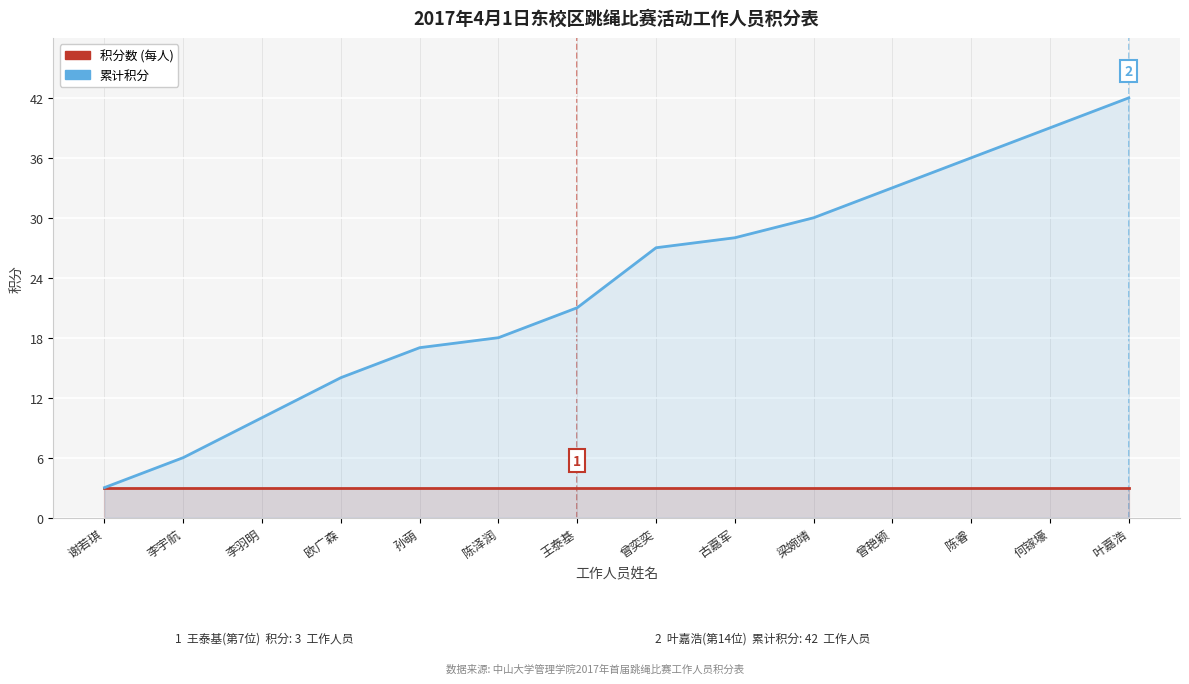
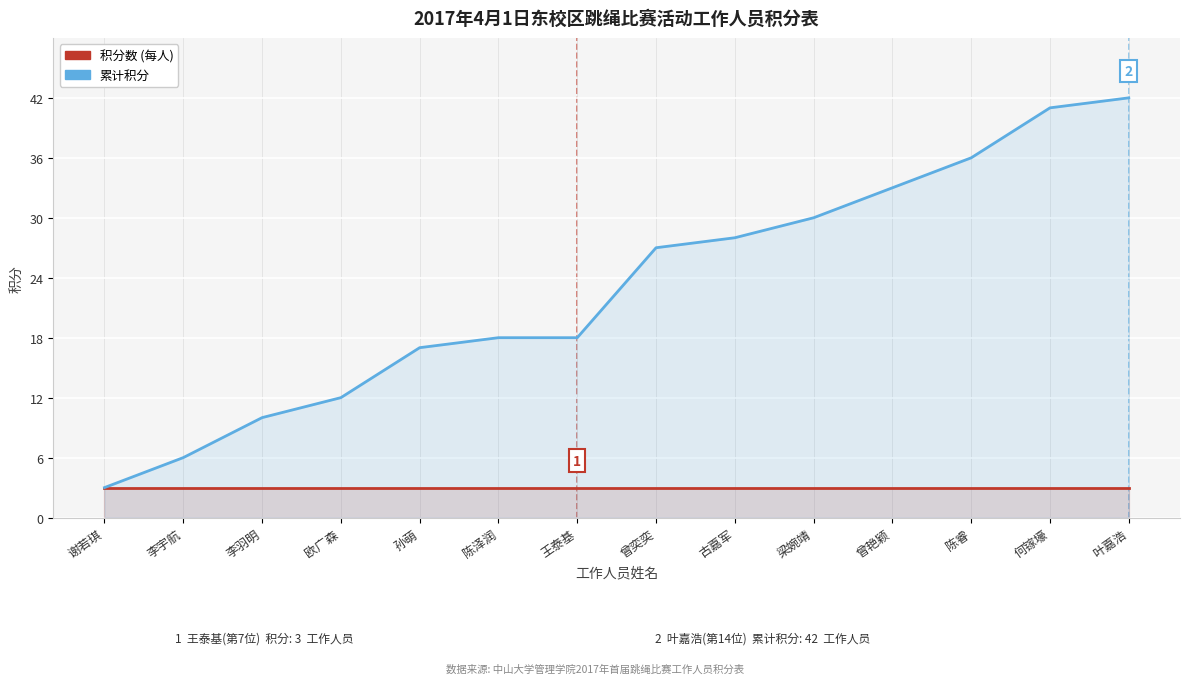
  {
    "积分数 (每人)": {
      "李宇航": 3,
      "李羽明": 3,
      "欧广森": 3,
      "孙萌": 3,
      "陈泽润": 3,
      "曾奕奕": 3,
      "古嘉军": 3,
      "梁婉靖": 3,
      "曾艳颖": 3,
      "陈睿": 3,
      "何镓壕": 3,
      "叶嘉浩": 3
    },
    "累计积分": {
      "李宇航": 6,
      "李羽明": 10,
-     "欧广森": 14,
+     "欧广森": 12,
      "孙萌": 17,
      "陈泽润": 18,
-     "王泰基": 21,
+     "王泰基": 18,
      "曾奕奕": 27,
      "古嘉军": 28,
      "梁婉靖": 30,
      "曾艳颖": 33,
      "陈睿": 36,
-     "何镓壕": 39
+     "何镓壕": 41
    }
  }
